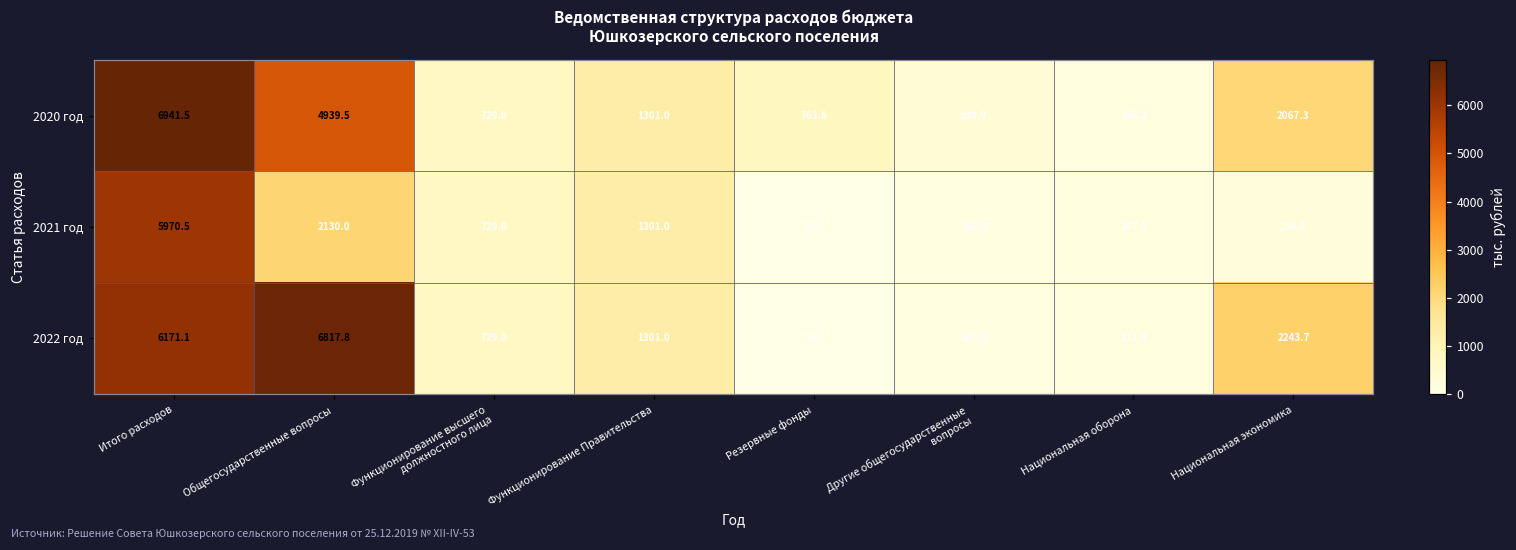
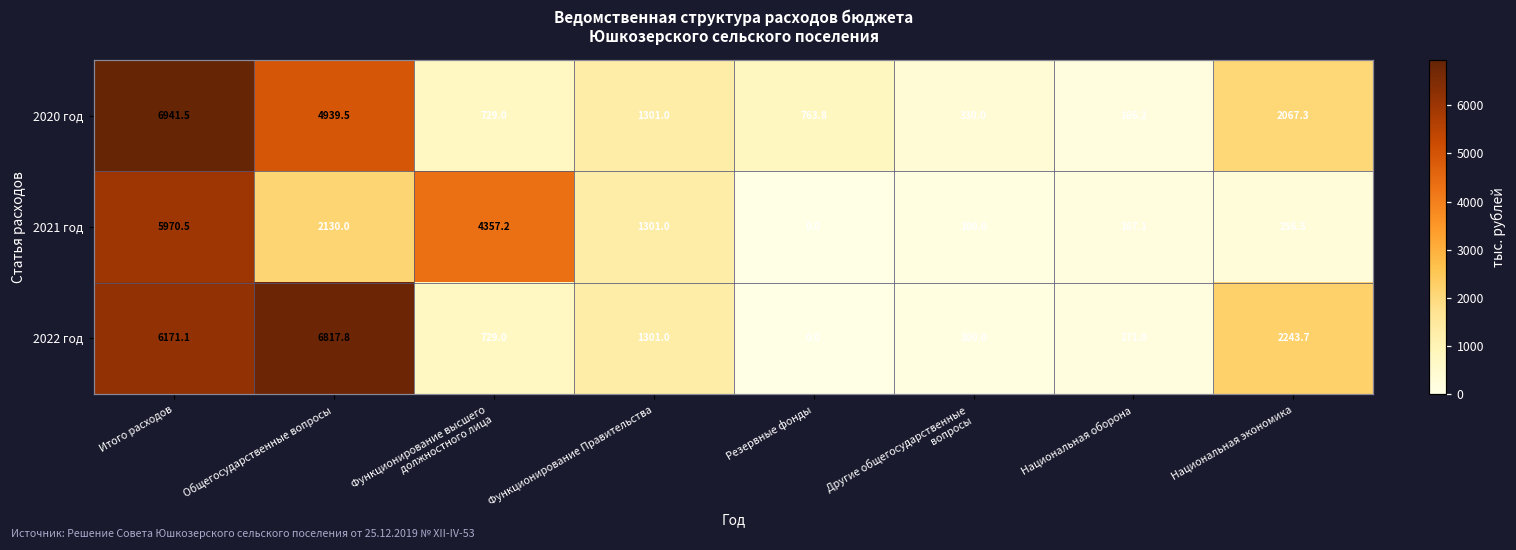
  {
    "2020 год": {
      "Итого расходов": 6941.5,
      "Общегосударственные вопросы": 4939.5,
      "Функционирование высшего должностного лица": 729.0,
      "Функционирование Правительства": 1301.0,
      "Резервные фонды": 763.8,
      "Национальная экономика": 2067.3
    },
    "2021 год": {
      "Итого расходов": 5970.5,
      "Общегосударственные вопросы": 2130.0,
-     "Функционирование высшего должностного лица": 729.0,
+     "Функционирование высшего должностного лица": 4357.2,
      "Функционирование Правительства": 1301.0
    },
    "2022 год": {
      "Итого расходов": 6171.1,
      "Общегосударственные вопросы": 6817.8,
      "Функционирование высшего должностного лица": 729.0,
      "Функционирование Правительства": 1301.0,
      "Национальная экономика": 2243.7
    }
  }
